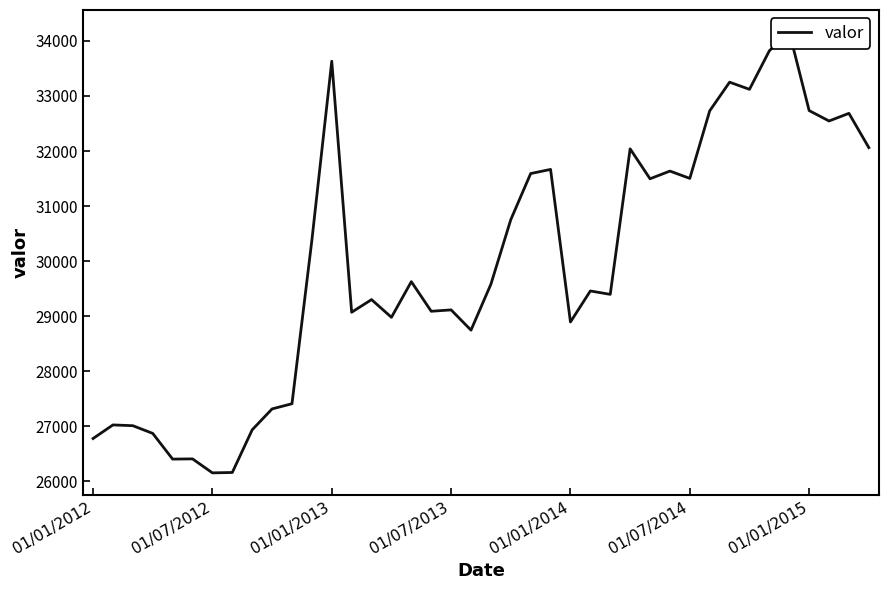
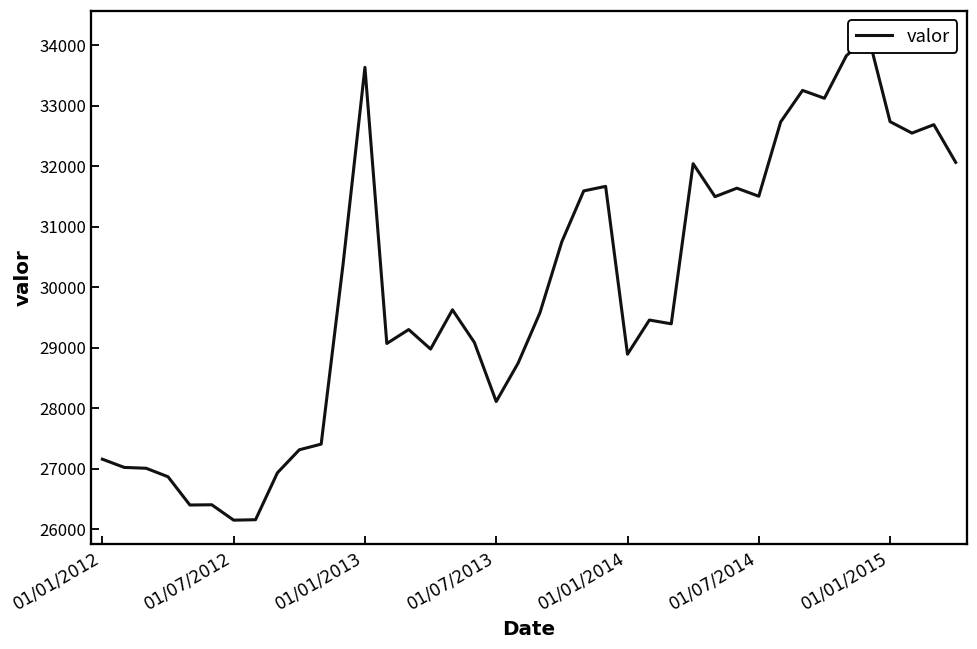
  {
-   "01/01/2012": 26800,
+   "01/01/2012": 27200,
    "01/07/2012": 26200,
    "01/01/2013": 33600,
-   "01/07/2013": 29100,
+   "01/07/2013": 28100,
    "01/01/2014": 28900,
    "01/07/2014": 31500,
    "01/01/2015": 32700
  }
